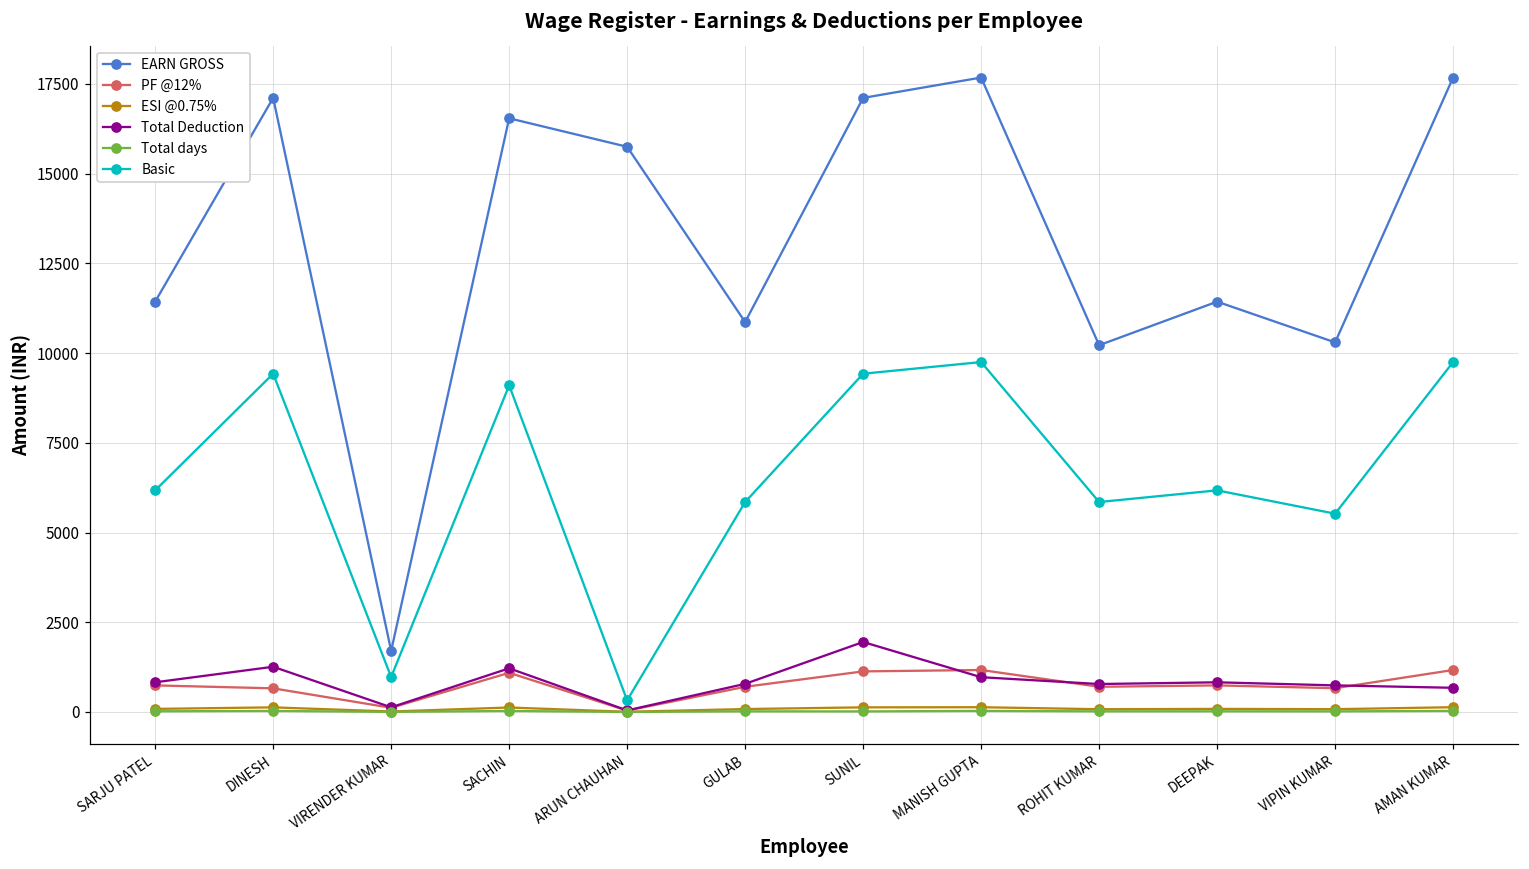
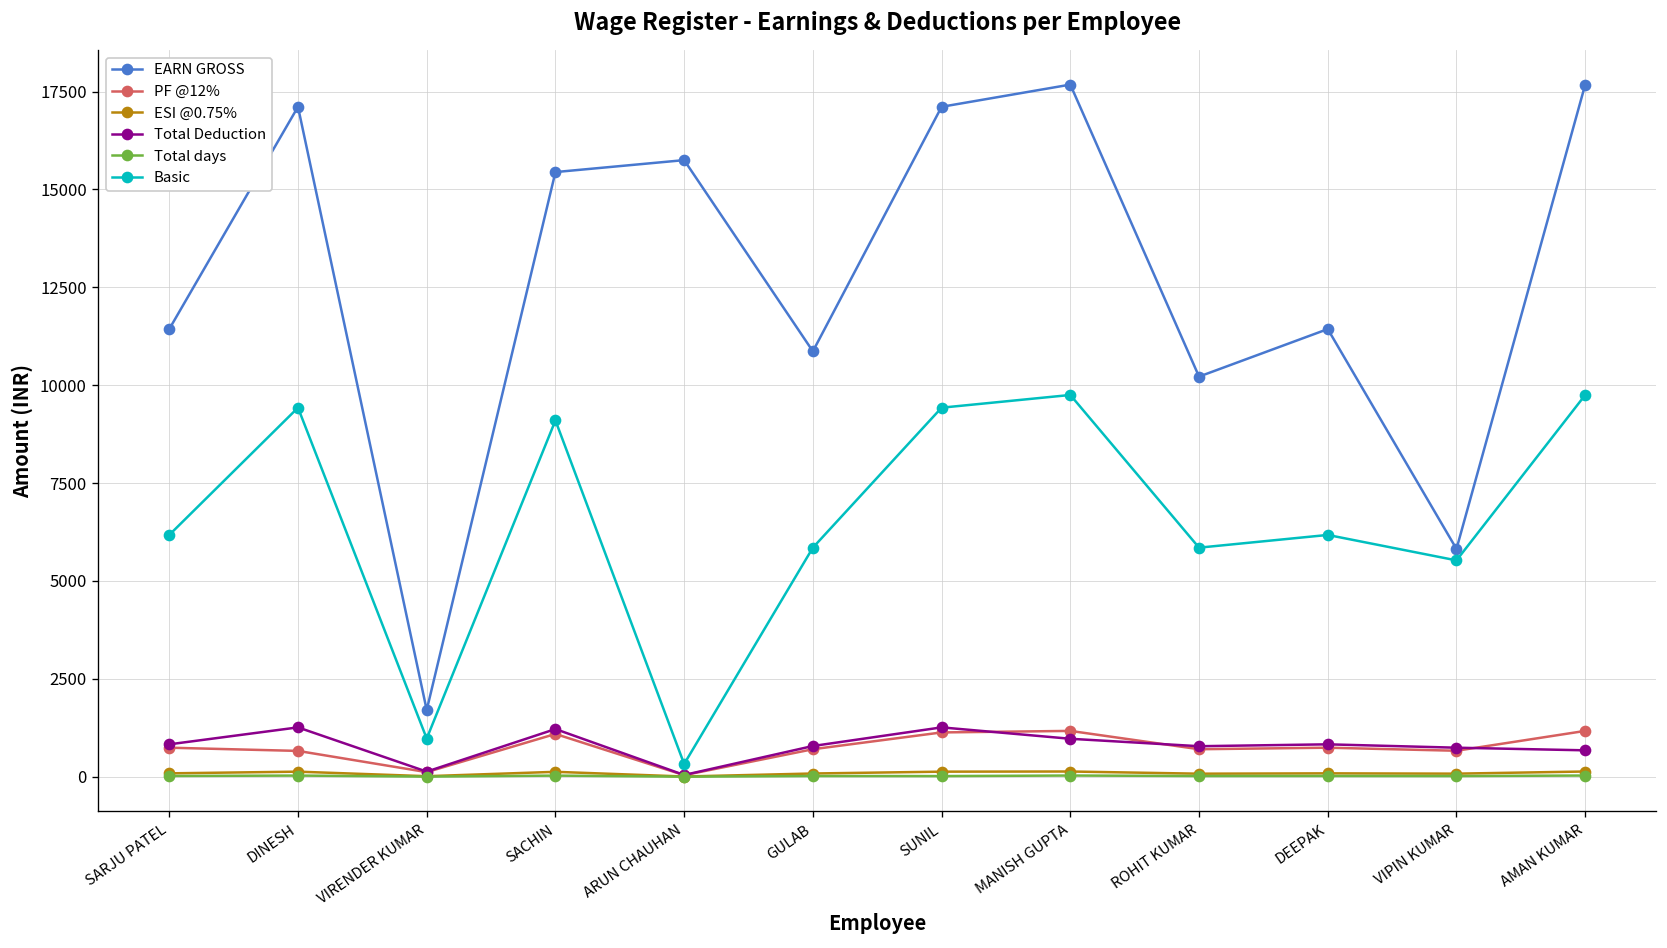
  {
    "EARN GROSS": {
      "SARJU PATEL": 11400,
      "DINESH": 17100,
      "VIRENDER KUMAR": 1700,
-     "SACHIN": 16500,
+     "SACHIN": 15400,
      "ARUN CHAUHAN": 15700,
      "GULAB": 10900,
      "SUNIL": 17100,
      "MANISH GUPTA": 17700,
      "ROHIT KUMAR": 10200,
      "DEEPAK": 11400,
-     "VIPIN KUMAR": 10300,
+     "VIPIN KUMAR": 5800,
      "AMAN KUMAR": 17700
    },
    "PF @12%": {
      "SARJU PATEL": 700,
      "DINESH": 700,
      "SACHIN": 1100,
      "GULAB": 700,
      "SUNIL": 1100,
      "MANISH GUPTA": 1200,
      "ROHIT KUMAR": 700,
      "DEEPAK": 700,
      "AMAN KUMAR": 1200
    },
    "ESI @0.75%": {
      "DINESH": 100,
      "SACHIN": 100,
      "SUNIL": 100,
      "MANISH GUPTA": 100,
      "AMAN KUMAR": 100
    },
    "Total Deduction": {
      "SARJU PATEL": 800,
      "DINESH": 1300,
      "SACHIN": 1200,
      "GULAB": 800,
-     "SUNIL": 2000,
+     "SUNIL": 1300,
      "MANISH GUPTA": 1000,
      "ROHIT KUMAR": 800,
      "DEEPAK": 800,
      "AMAN KUMAR": 700
    },
    "Total days": {
      "DINESH": 0,
      "SACHIN": 0,
      "SUNIL": 0,
      "MANISH GUPTA": 0,
      "AMAN KUMAR": 0
    },
    "Basic": {
      "SARJU PATEL": 6200,
      "DINESH": 9400,
      "VIRENDER KUMAR": 1000,
      "SACHIN": 9100,
      "ARUN CHAUHAN": 300,
      "GULAB": 5900,
      "SUNIL": 9400,
      "MANISH GUPTA": 9800,
      "ROHIT KUMAR": 5900,
      "DEEPAK": 6200,
      "VIPIN KUMAR": 5500,
      "AMAN KUMAR": 9800
    }
  }
